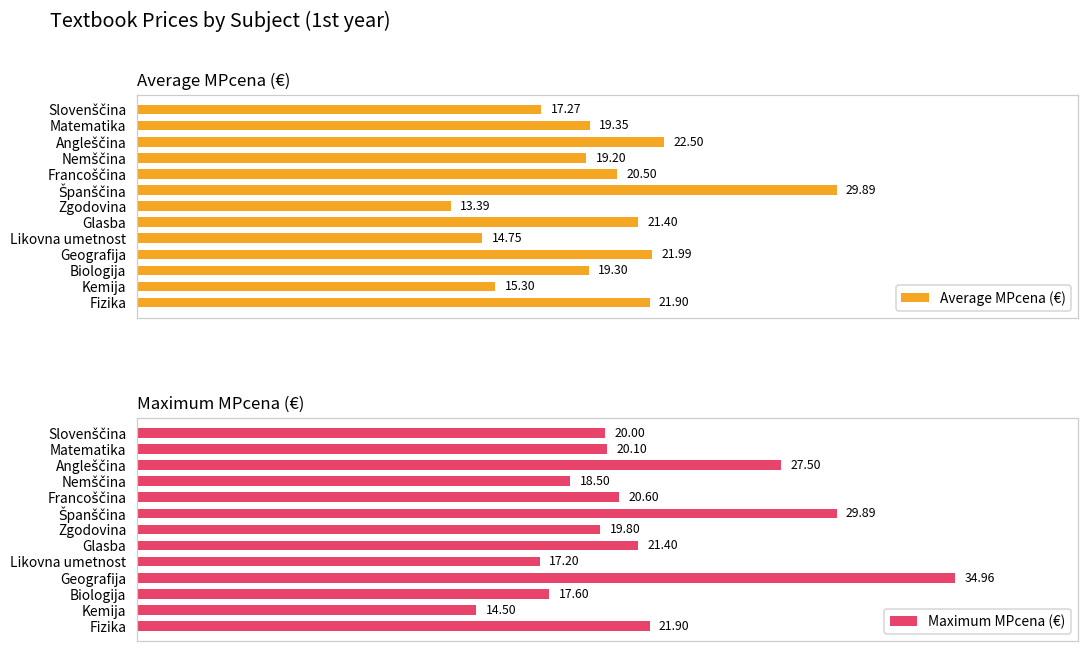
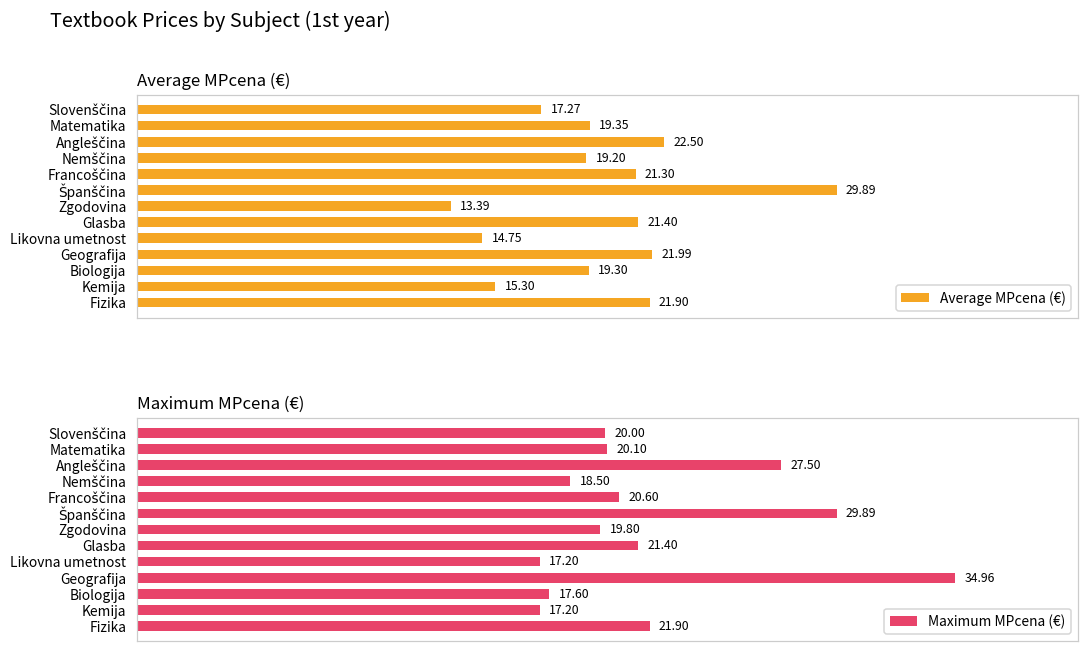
  {
    "Average MPcena (€)": {
      "Slovenščina": 17.27,
      "Matematika": 19.35,
      "Angleščina": 22.50,
      "Nemščina": 19.20,
-     "Francoščina": 20.50,
+     "Francoščina": 21.30,
      "Španščina": 29.89,
      "Zgodovina": 13.39,
      "Glasba": 21.40,
      "Likovna umetnost": 14.75,
      "Geografija": 21.99,
      "Biologija": 19.30,
      "Kemija": 15.30,
      "Fizika": 21.90
    },
    "Maximum MPcena (€)": {
      "Slovenščina": 20.00,
      "Matematika": 20.10,
      "Angleščina": 27.50,
      "Nemščina": 18.50,
      "Francoščina": 20.60,
      "Španščina": 29.89,
      "Zgodovina": 19.80,
      "Glasba": 21.40,
      "Likovna umetnost": 17.20,
      "Geografija": 34.96,
      "Biologija": 17.60,
-     "Kemija": 14.50,
+     "Kemija": 17.20,
      "Fizika": 21.90
    }
  }
